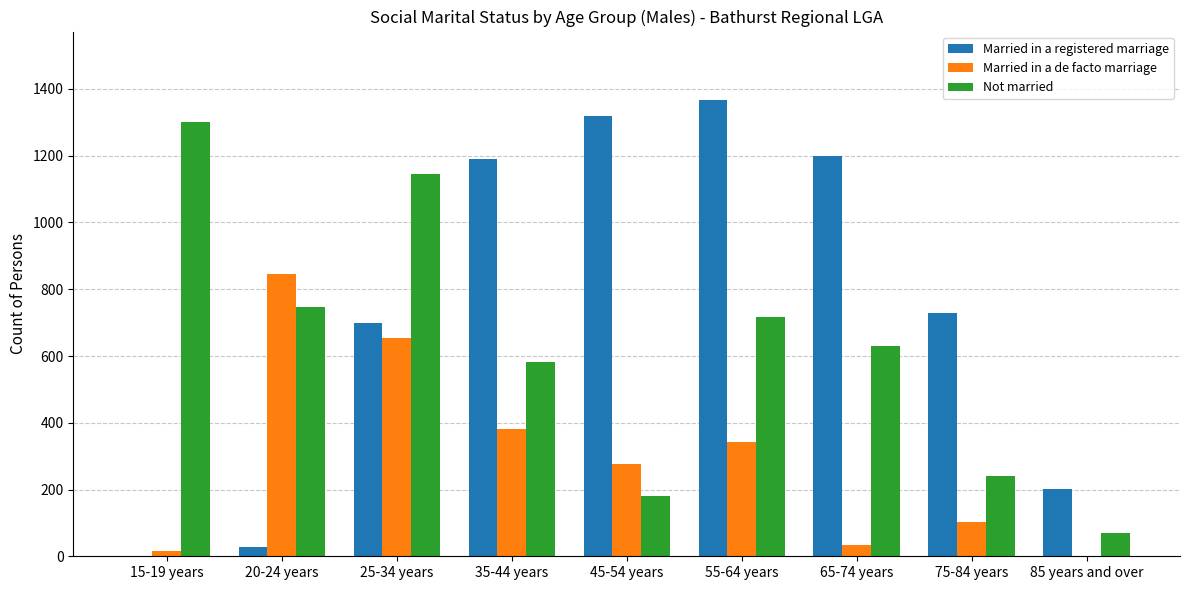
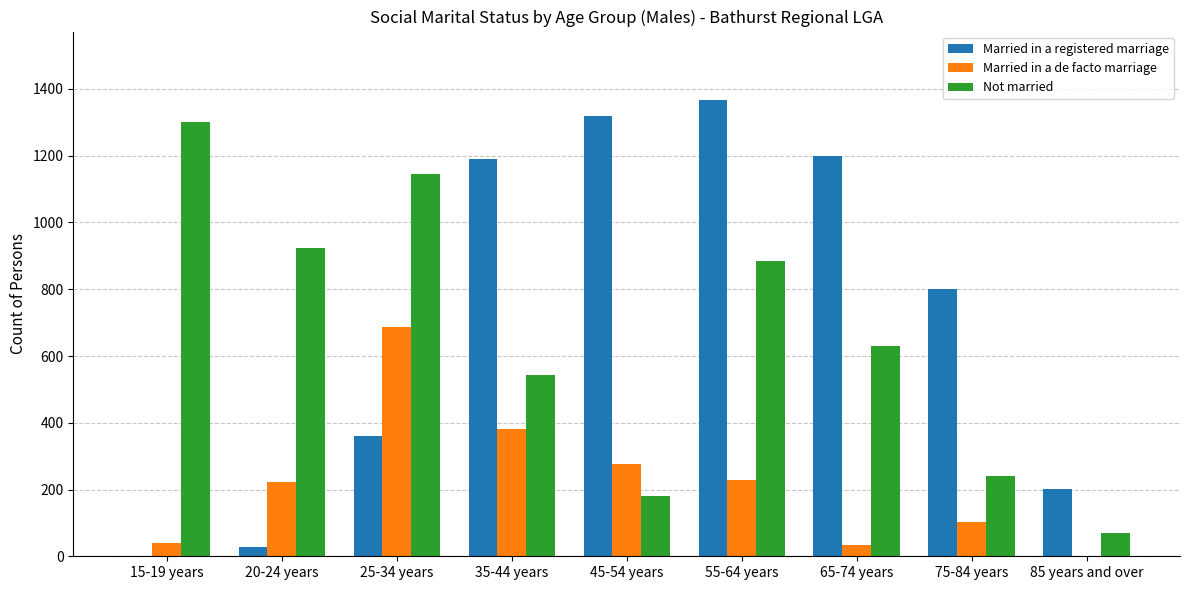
  {
    "Married in a registered marriage": {
      "15-19 years": 0,
      "20-24 years": 30,
-     "25-34 years": 700,
+     "25-34 years": 360,
      "35-44 years": 1190,
      "45-54 years": 1320,
      "55-64 years": 1370,
      "65-74 years": 1200,
-     "75-84 years": 730,
+     "75-84 years": 800,
      "85 years and over": 200
    },
    "Married in a de facto marriage": {
-     "15-19 years": 20,
-     "20-24 years": 840,
-     "25-34 years": 650,
+     "15-19 years": 40,
+     "20-24 years": 220,
+     "25-34 years": 690,
      "35-44 years": 380,
      "45-54 years": 280,
-     "55-64 years": 340,
+     "55-64 years": 230,
      "65-74 years": 30,
      "75-84 years": 100,
      "85 years and over": 0
    },
    "Not married": {
      "15-19 years": 1300,
-     "20-24 years": 750,
+     "20-24 years": 930,
      "25-34 years": 1150,
-     "35-44 years": 580,
+     "35-44 years": 540,
      "45-54 years": 180,
-     "55-64 years": 720,
+     "55-64 years": 880,
      "65-74 years": 630,
      "75-84 years": 240,
      "85 years and over": 70
    }
  }
